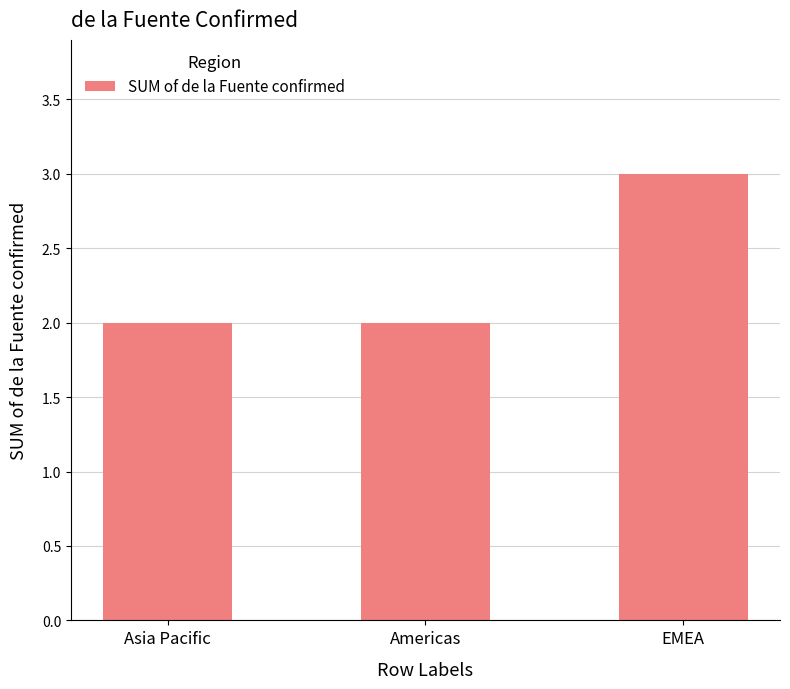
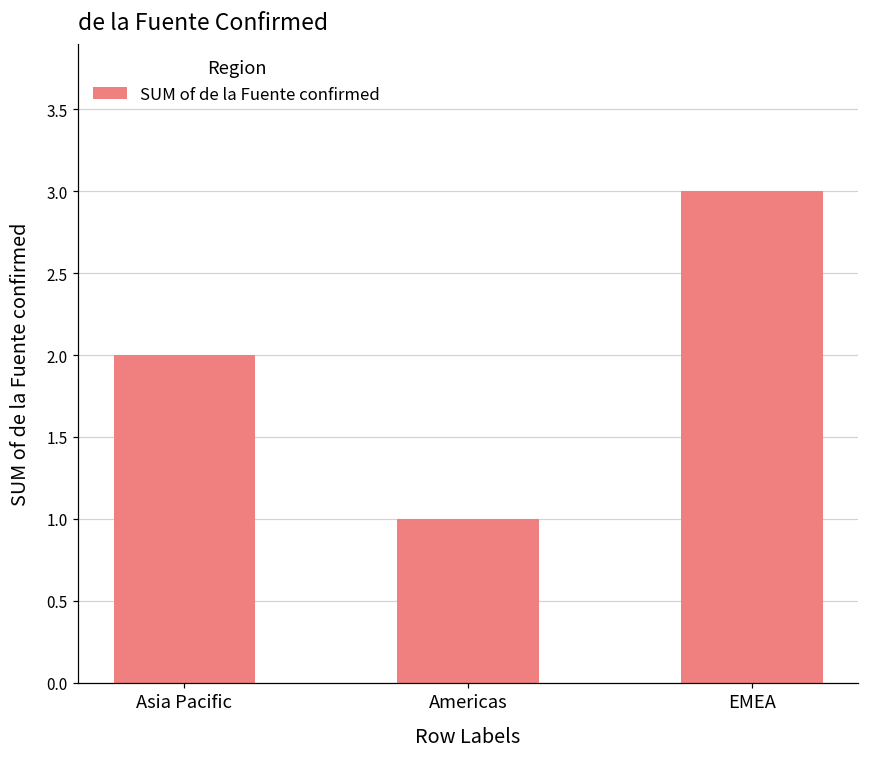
  {
    "Asia Pacific": 2,
-   "Americas": 2,
+   "Americas": 1,
    "EMEA": 3
  }
